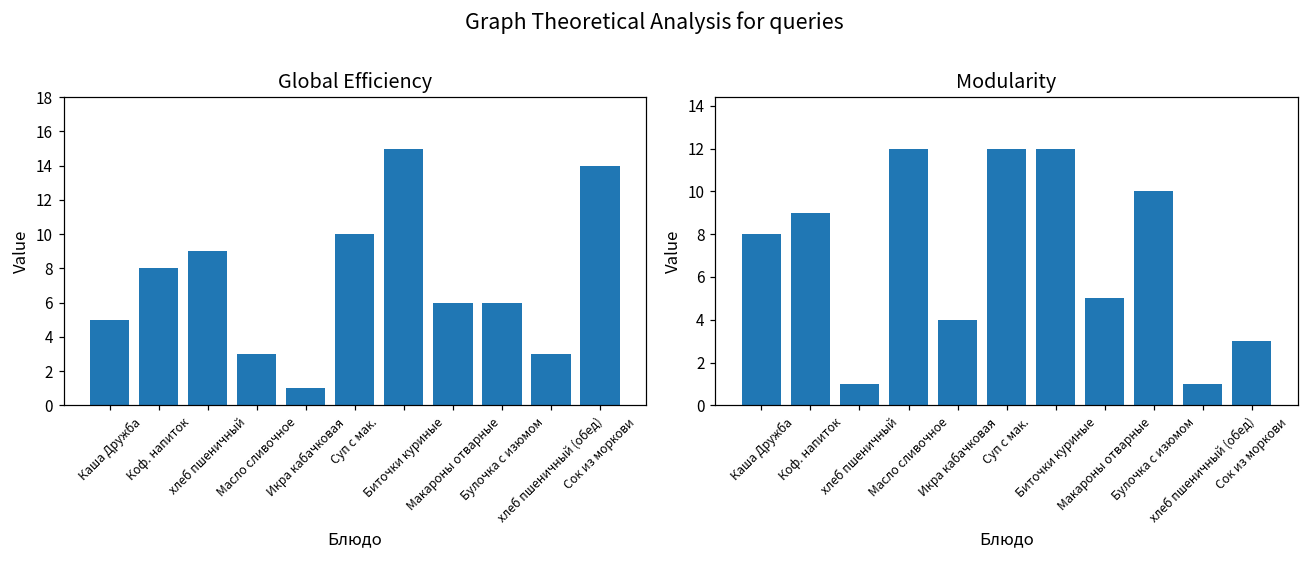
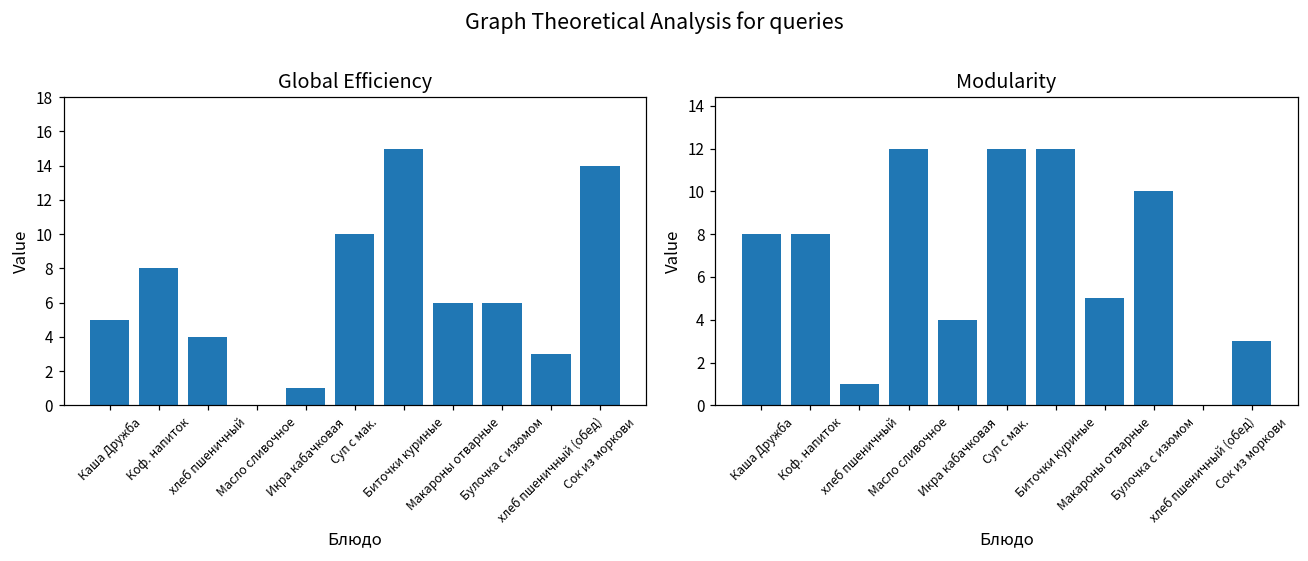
  {
    "Global Efficiency": {
      "Каша Дружба": 5,
      "Коф. напиток": 8,
-     "хлеб пшеничный": 9,
-     "Масло сливочное": 3,
+     "хлеб пшеничный": 4,
+     "Масло сливочное": 0,
      "Икра кабачковая": 1,
      "Суп с мак.": 10,
      "Биточки куриные": 15,
      "Макароны отварные": 6,
      "Булочка с изюмом": 6,
      "хлеб пшеничный (обед)": 3,
      "Сок из моркови": 14
    },
    "Modularity": {
      "Каша Дружба": 8,
-     "Коф. напиток": 9,
+     "Коф. напиток": 8,
      "хлеб пшеничный": 1,
      "Масло сливочное": 12,
      "Икра кабачковая": 4,
      "Суп с мак.": 12,
      "Биточки куриные": 12,
      "Макароны отварные": 5,
      "Булочка с изюмом": 10,
-     "хлеб пшеничный (обед)": 1,
+     "хлеб пшеничный (обед)": 0,
      "Сок из моркови": 3
    }
  }
